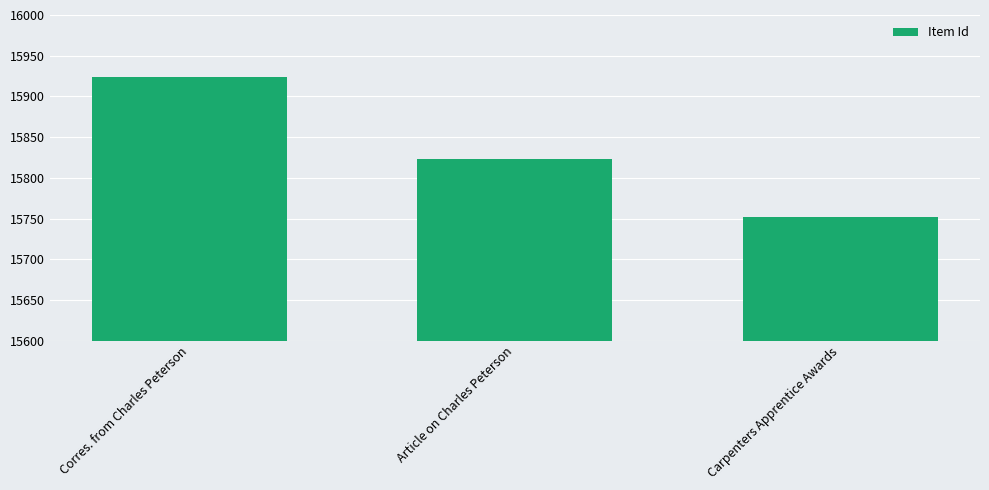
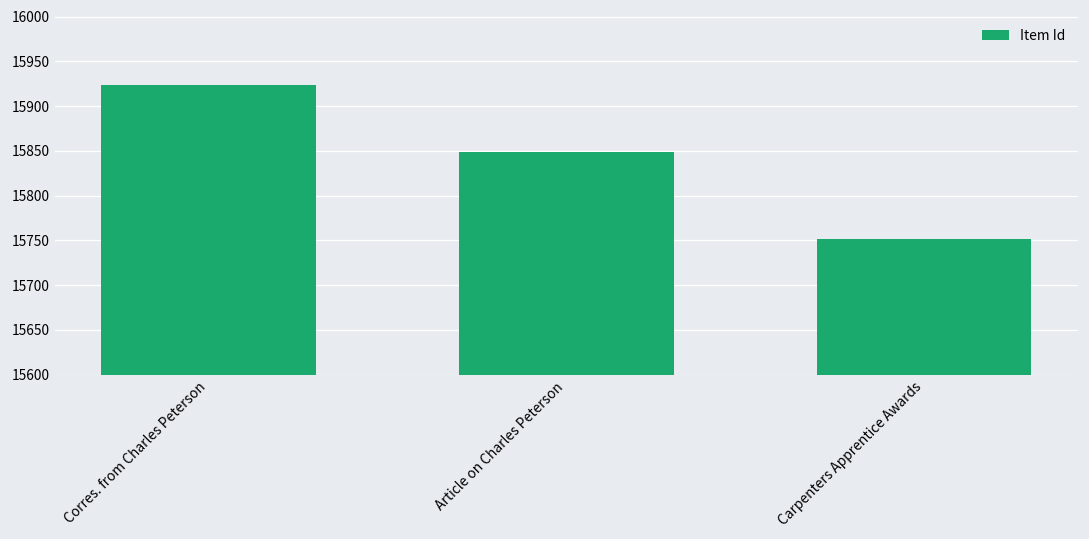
  {
    "Corres. from Charles Peterson": 15920,
-   "Article on Charles Peterson": 15820,
+   "Article on Charles Peterson": 15850,
    "Carpenters Apprentice Awards": 15750
  }
